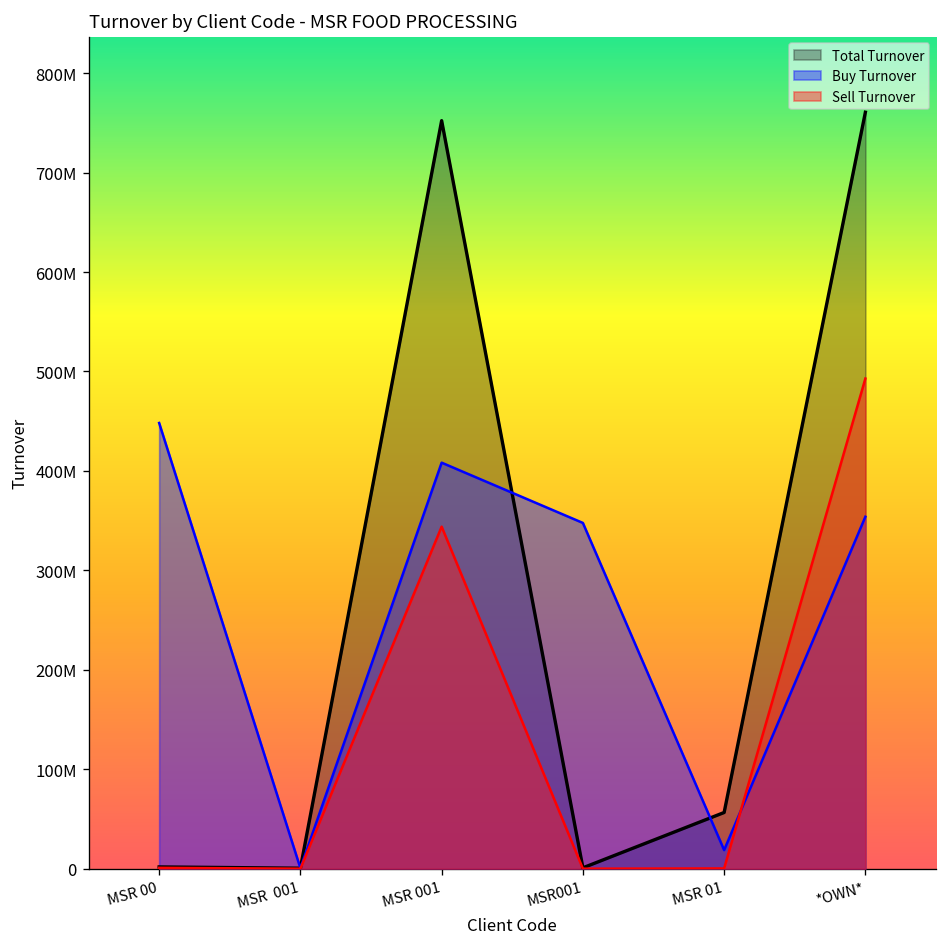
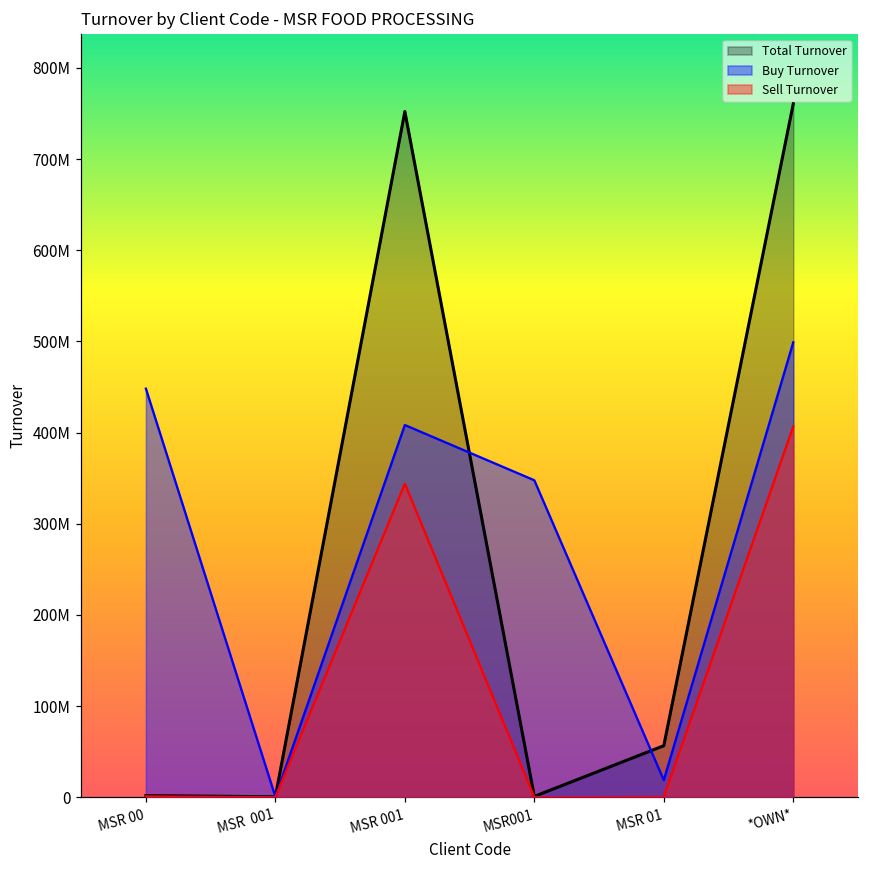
  {
    "Total Turnover": {
      "MSR 01": 60000000,
      "*OWN*": 760000000
    },
    "Buy Turnover": {
      "MSR 00": 450000000,
      "MSR001": 350000000,
      "MSR 01": 20000000,
-     "*OWN*": 350000000
+     "*OWN*": 500000000
    },
    "Sell Turnover": {
      "MSR 01": 0,
-     "*OWN*": 490000000
+     "*OWN*": 410000000
    }
  }
